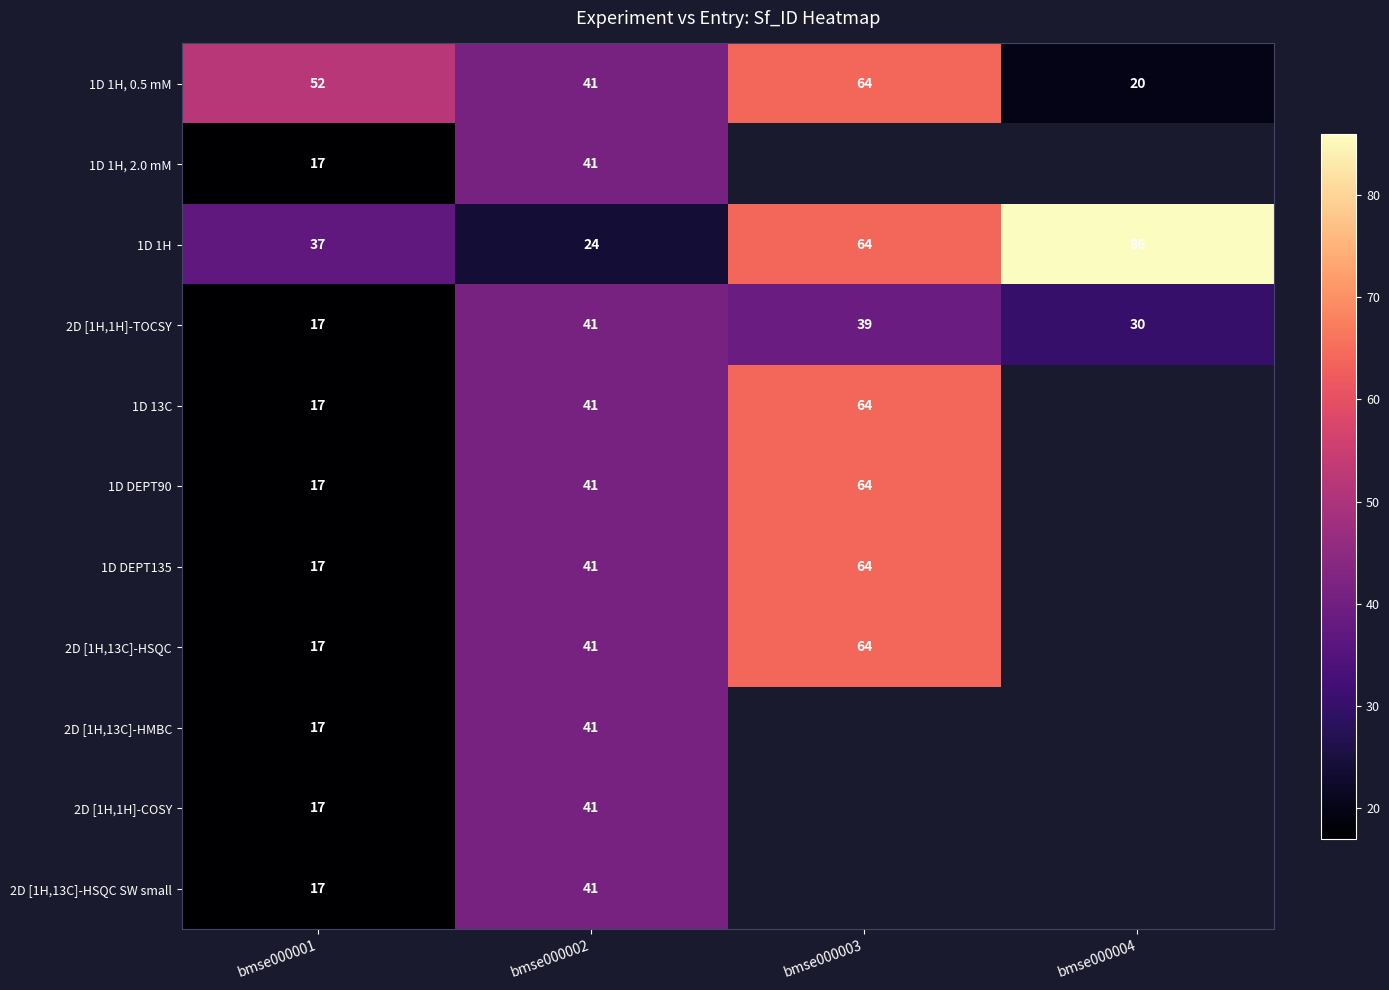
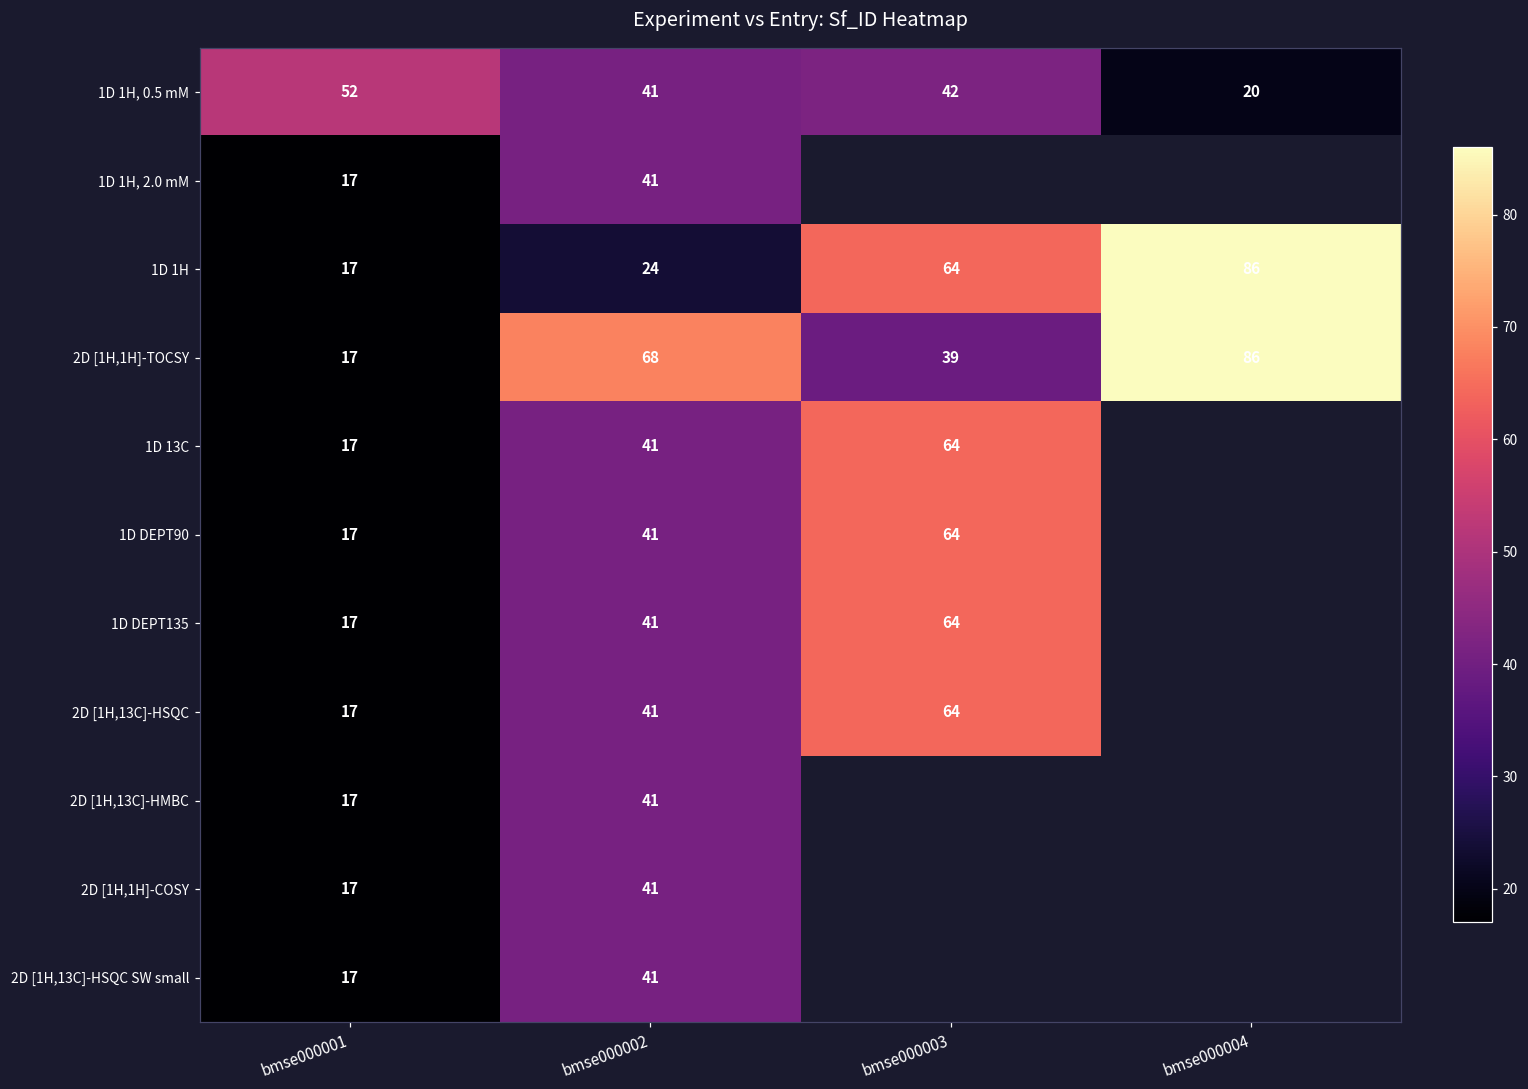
  {
    "1D 1H, 0.5 mM": {
      "bmse000001": 52,
      "bmse000002": 41,
-     "bmse000003": 64,
+     "bmse000003": 42,
      "bmse000004": 20
    },
    "1D 1H, 2.0 mM": {
      "bmse000001": 17,
      "bmse000002": 41
    },
    "1D 1H": {
-     "bmse000001": 37,
+     "bmse000001": 17,
      "bmse000002": 24,
      "bmse000003": 64,
      "bmse000004": 86
    },
    "2D [1H,1H]-TOCSY": {
      "bmse000001": 17,
-     "bmse000002": 41,
+     "bmse000002": 68,
      "bmse000003": 39,
-     "bmse000004": 30
+     "bmse000004": 86
    },
    "1D 13C": {
      "bmse000001": 17,
      "bmse000002": 41,
      "bmse000003": 64
    },
    "1D DEPT90": {
      "bmse000001": 17,
      "bmse000002": 41,
      "bmse000003": 64
    },
    "1D DEPT135": {
      "bmse000001": 17,
      "bmse000002": 41,
      "bmse000003": 64
    },
    "2D [1H,13C]-HSQC": {
      "bmse000001": 17,
      "bmse000002": 41,
      "bmse000003": 64
    },
    "2D [1H,13C]-HMBC": {
      "bmse000001": 17,
      "bmse000002": 41
    },
    "2D [1H,1H]-COSY": {
      "bmse000001": 17,
      "bmse000002": 41
    },
    "2D [1H,13C]-HSQC SW small": {
      "bmse000001": 17,
      "bmse000002": 41
    }
  }
